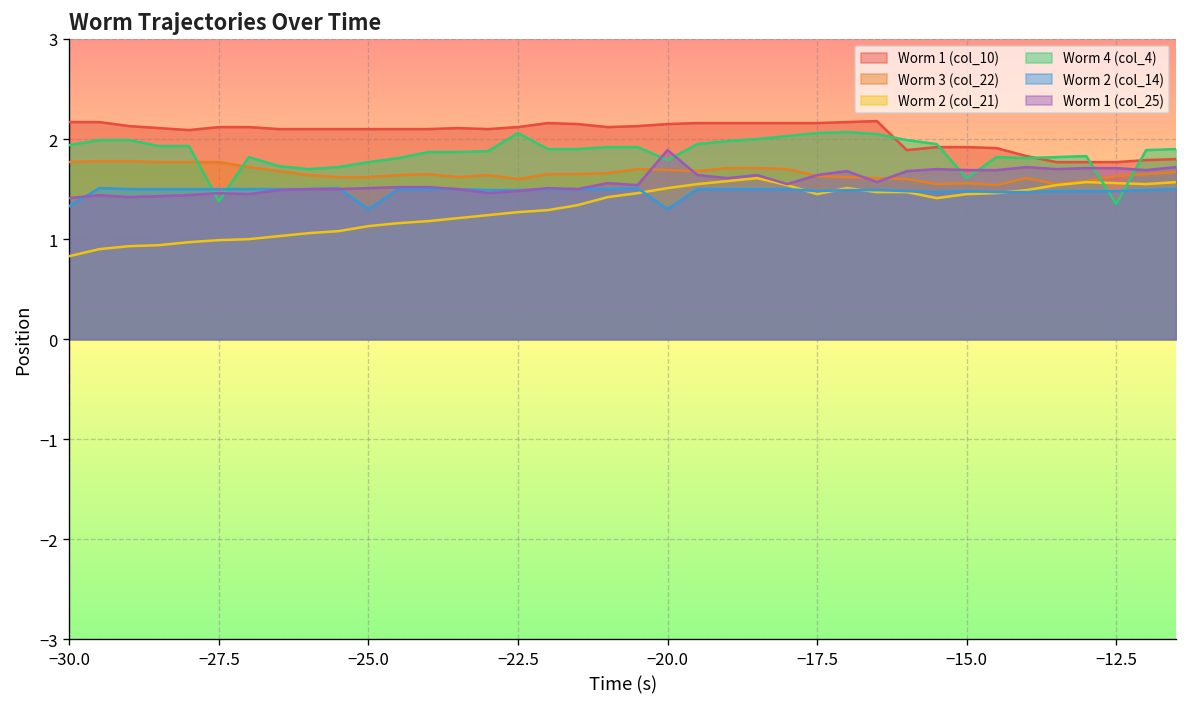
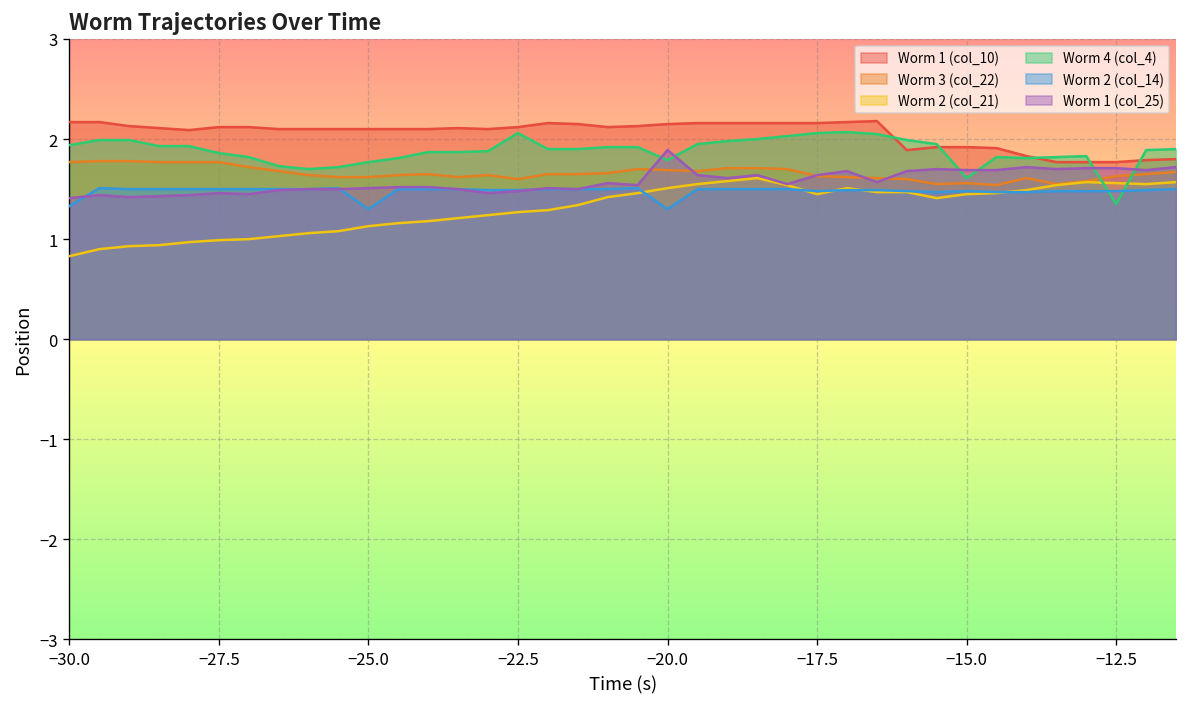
  {
    "Worm 4 (col_4)": {
      "−30.0": 1.9,
-     "−27.5": 1.4,
+     "−27.5": 1.9,
      "−25.0": 1.8,
      "−22.5": 2.1,
      "−20.0": 1.8,
      "−17.5": 2.1,
      "−15.0": 1.6,
      "−12.5": 1.4
    },
    "Worm 2 (col_14)": {
      "−30.0": 1.3,
      "−27.5": 1.5,
      "−25.0": 1.3,
      "−20.0": 1.3,
      "−12.5": 1.5
    },
    "Worm 1 (col_25)": {
      "−30.0": 1.4,
      "−27.5": 1.5,
      "−25.0": 1.5,
      "−20.0": 1.9,
      "−15.0": 1.7,
      "−12.5": 1.7
    }
  }
